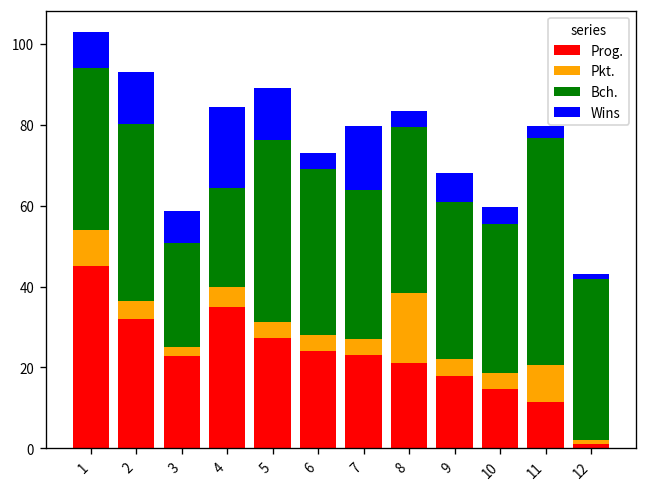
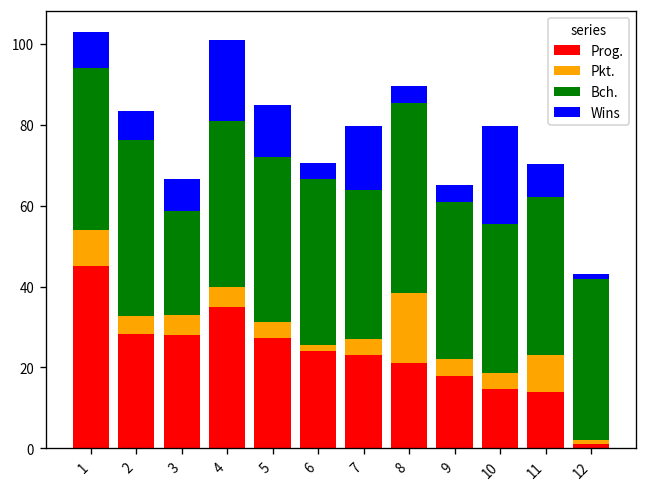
  {
    "Prog.": {
      "1": 45,
-     "2": 32,
-     "3": 23,
+     "2": 28,
+     "3": 28,
      "4": 35,
      "5": 27,
      "6": 24,
      "7": 23,
      "8": 21,
      "9": 18,
      "10": 15,
-     "11": 12,
+     "11": 14,
      "12": 1
    },
    "Pkt.": {
      "1": 9,
      "2": 5,
-     "3": 2,
+     "3": 5,
      "4": 5,
      "5": 4,
-     "6": 4,
+     "6": 2,
      "7": 4,
      "8": 17,
      "9": 4,
      "10": 4,
      "11": 9,
      "12": 1
    },
    "Bch.": {
      "1": 40,
      "2": 44,
      "3": 26,
-     "4": 24,
-     "5": 45,
+     "4": 41,
+     "5": 41,
      "6": 41,
      "7": 37,
-     "8": 41,
+     "8": 47,
      "9": 39,
      "10": 37,
-     "11": 56,
+     "11": 39,
      "12": 40
    },
    "Wins": {
      "1": 9,
-     "2": 13,
+     "2": 7,
      "3": 8,
      "4": 20,
      "5": 13,
      "6": 4,
      "7": 16,
      "8": 4,
-     "9": 7,
-     "10": 4,
-     "11": 3,
+     "9": 4,
+     "10": 24,
+     "11": 8,
      "12": 1
    }
  }
